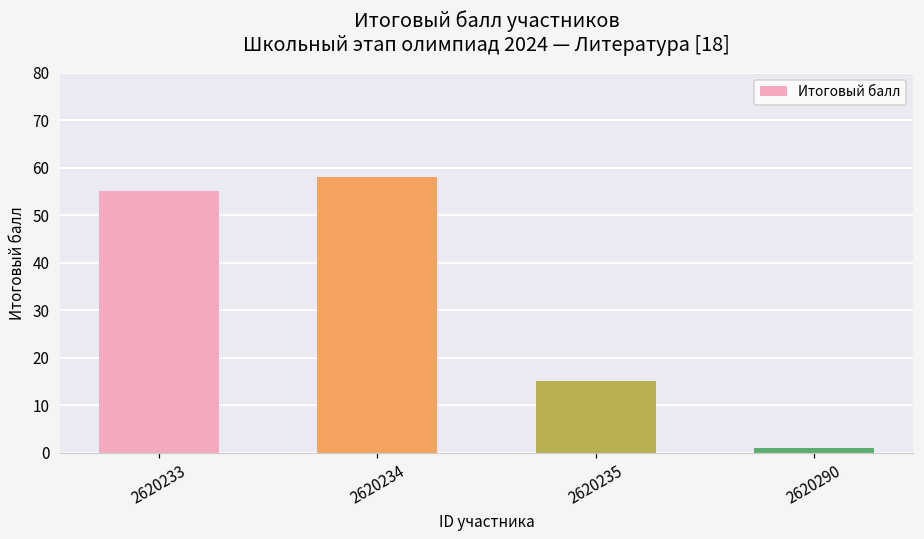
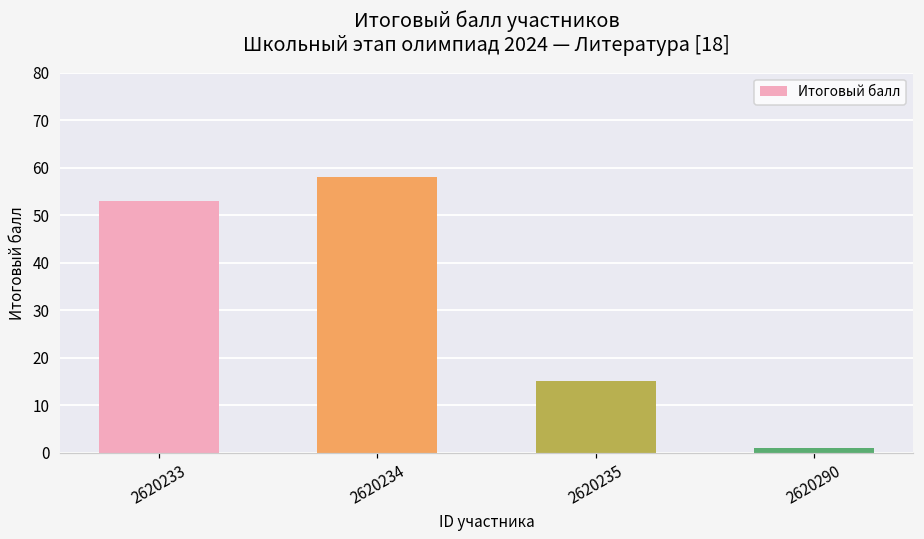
  {
-   "2620233": 55,
+   "2620233": 53,
    "2620234": 58,
    "2620235": 15,
    "2620290": 1
  }
